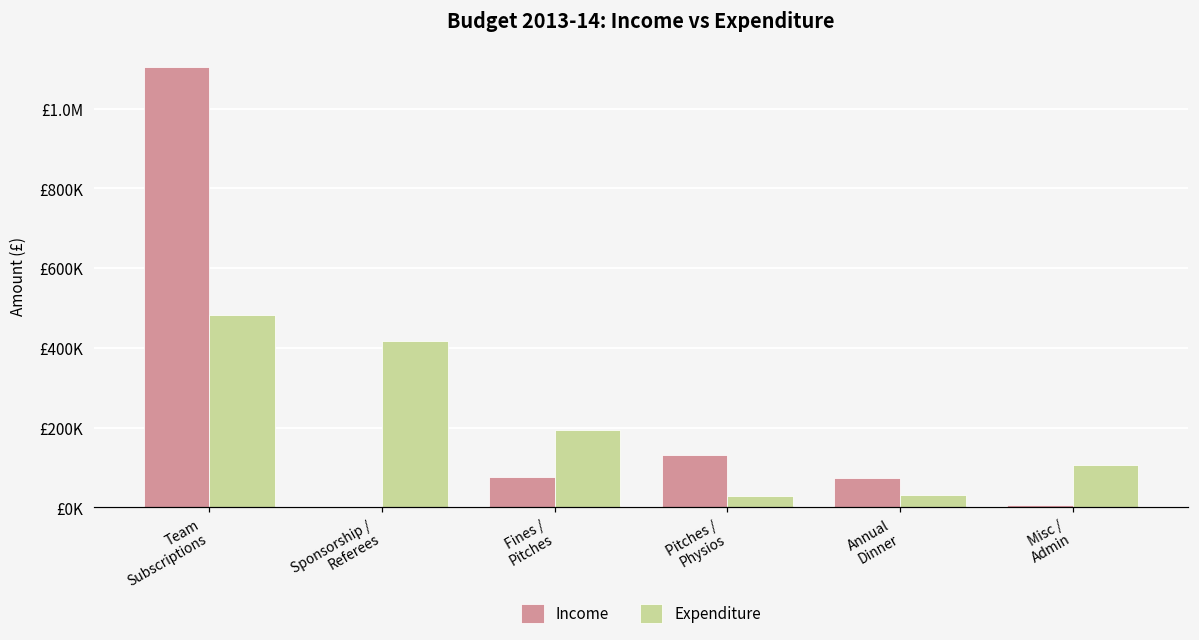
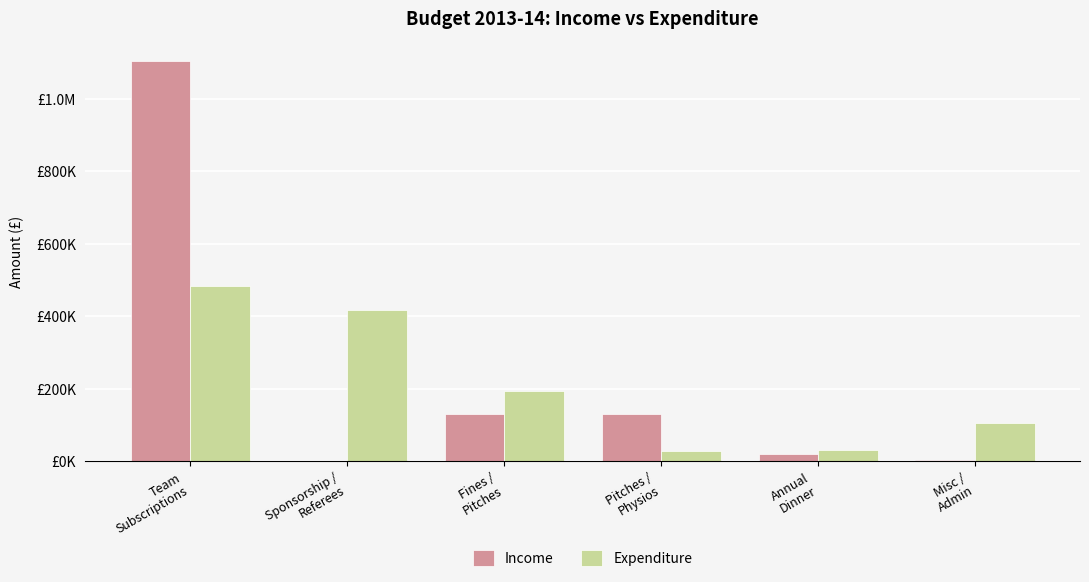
  {
    "Income": {
      "Team Subscriptions": "£1100000",
      "Sponsorship / Referees": "£0",
-     "Fines / Pitches": "£80000",
+     "Fines / Pitches": "£130000",
      "Pitches / Physios": "£130000",
-     "Annual Dinner": "£70000"
+     "Annual Dinner": "£20000"
    },
    "Expenditure": {
      "Team Subscriptions": "£480000",
      "Sponsorship / Referees": "£420000",
      "Fines / Pitches": "£190000",
      "Pitches / Physios": "£30000",
      "Annual Dinner": "£30000",
      "Misc / Admin": "£110000"
    }
  }
